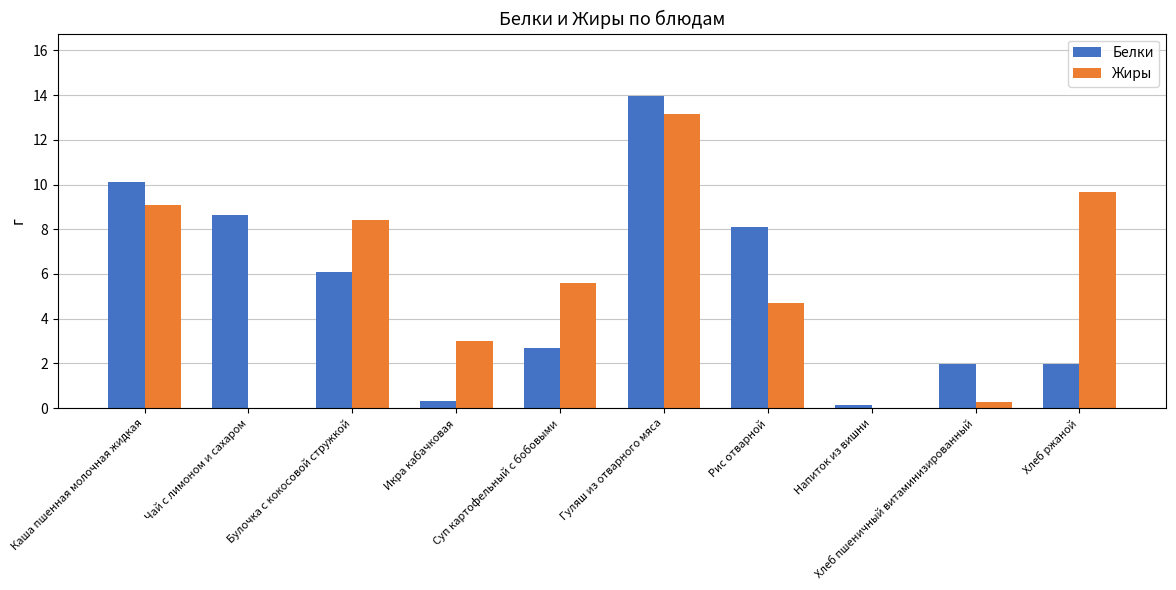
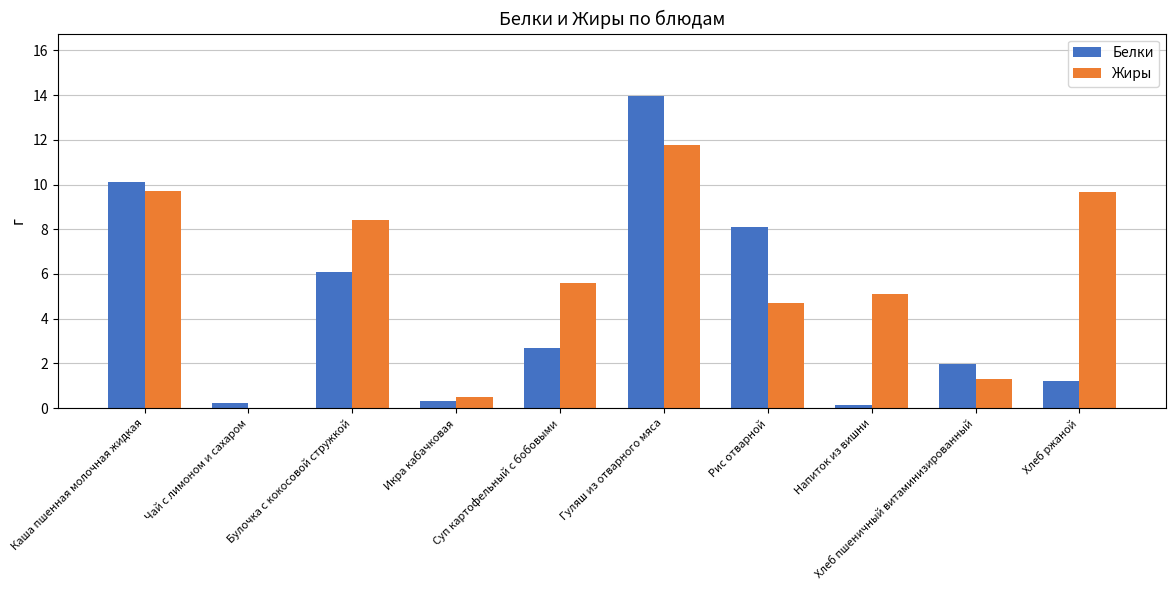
  {
    "Белки": {
      "Каша пшенная молочная жидкая": 10.1,
-     "Чай с лимоном и сахаром": 8.7,
+     "Чай с лимоном и сахаром": 0.2,
      "Булочка с кокосовой стружкой": 6.1,
      "Икра кабачковая": 0.3,
      "Суп картофельный с бобовыми": 2.7,
      "Гуляш из отварного мяса": 14.0,
      "Рис отварной": 8.1,
      "Напиток из вишни": 0.1,
      "Хлеб пшеничный витаминизированный": 2.0,
-     "Хлеб ржаной": 2.0
+     "Хлеб ржаной": 1.2
    },
    "Жиры": {
-     "Каша пшенная молочная жидкая": 9.1,
+     "Каша пшенная молочная жидкая": 9.7,
      "Чай с лимоном и сахаром": 0.0,
      "Булочка с кокосовой стружкой": 8.4,
-     "Икра кабачковая": 3.0,
+     "Икра кабачковая": 0.5,
      "Суп картофельный с бобовыми": 5.6,
-     "Гуляш из отварного мяса": 13.1,
+     "Гуляш из отварного мяса": 11.8,
      "Рис отварной": 4.7,
-     "Напиток из вишни": 0.0,
-     "Хлеб пшеничный витаминизированный": 0.3,
+     "Напиток из вишни": 5.1,
+     "Хлеб пшеничный витаминизированный": 1.3,
      "Хлеб ржаной": 9.7
    }
  }
